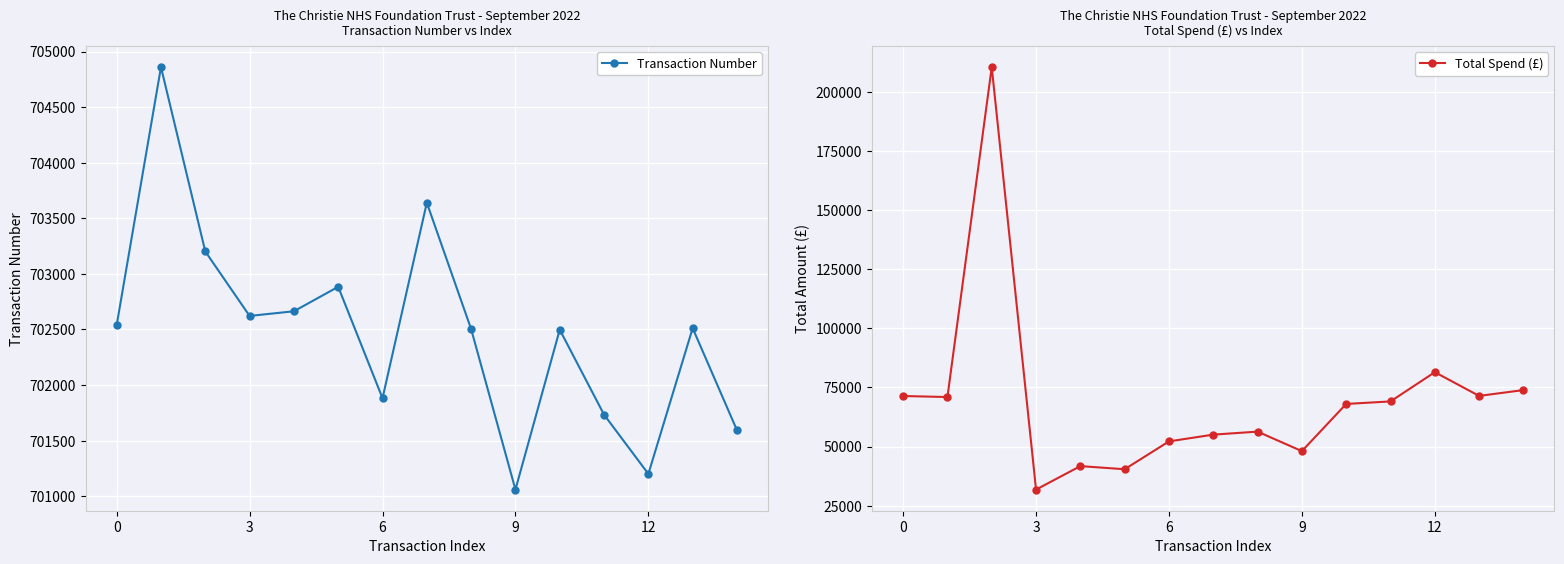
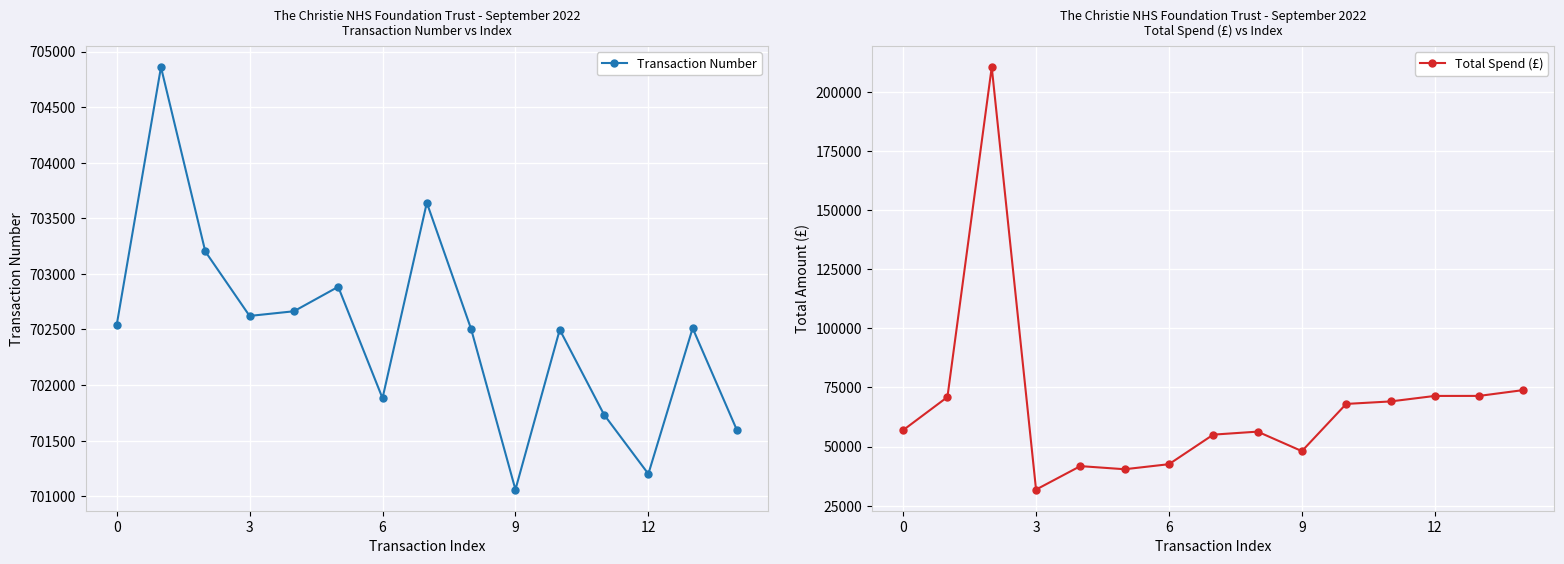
  {
    "The Christie NHS Foundation Trust - September 2022 Transaction Number vs Index": {
      "0": 702540,
      "3": 702620,
      "6": 701880,
      "9": 701060,
      "12": 701200
    },
    "The Christie NHS Foundation Trust - September 2022 Total Spend (£) vs Index": {
-     "0": 71000,
+     "0": 57000,
      "3": 32000,
-     "6": 52000,
+     "6": 43000,
      "9": 48000,
-     "12": 81000
+     "12": 71000
    }
  }
